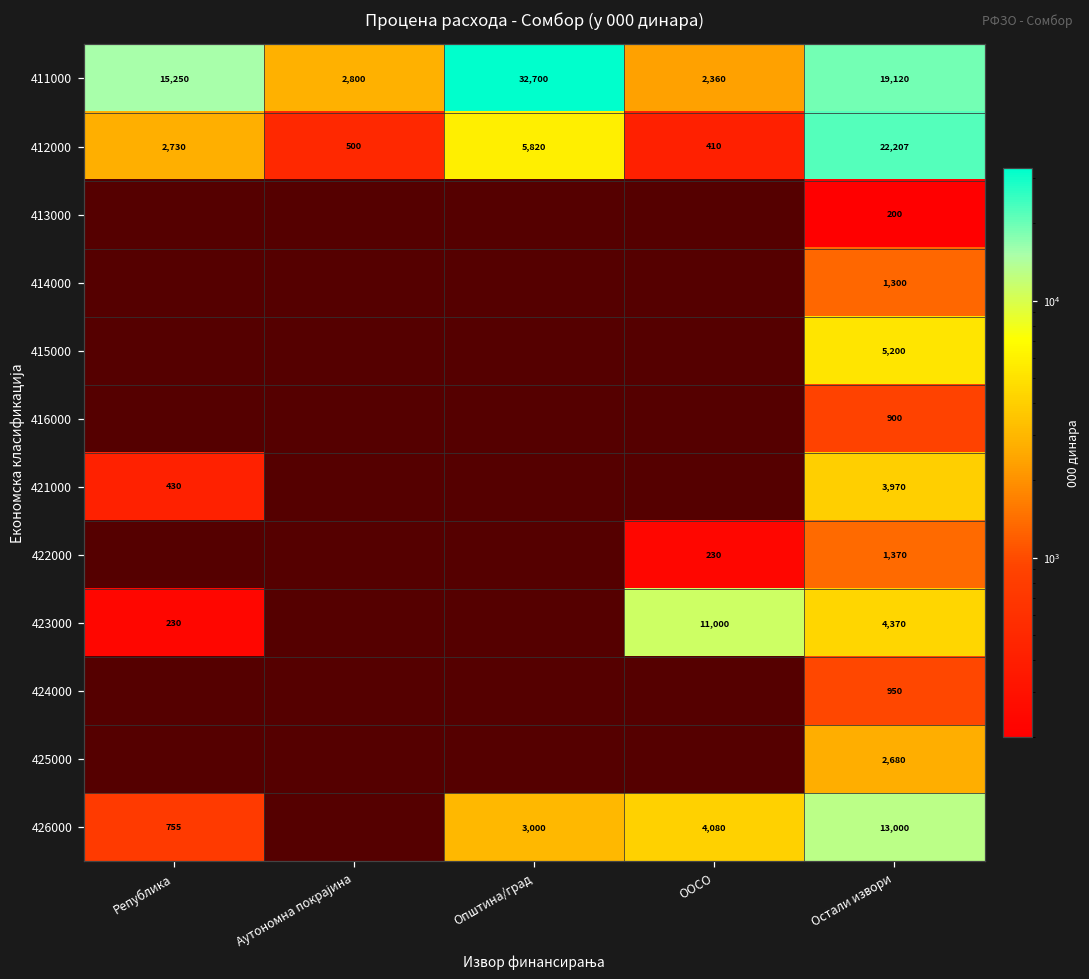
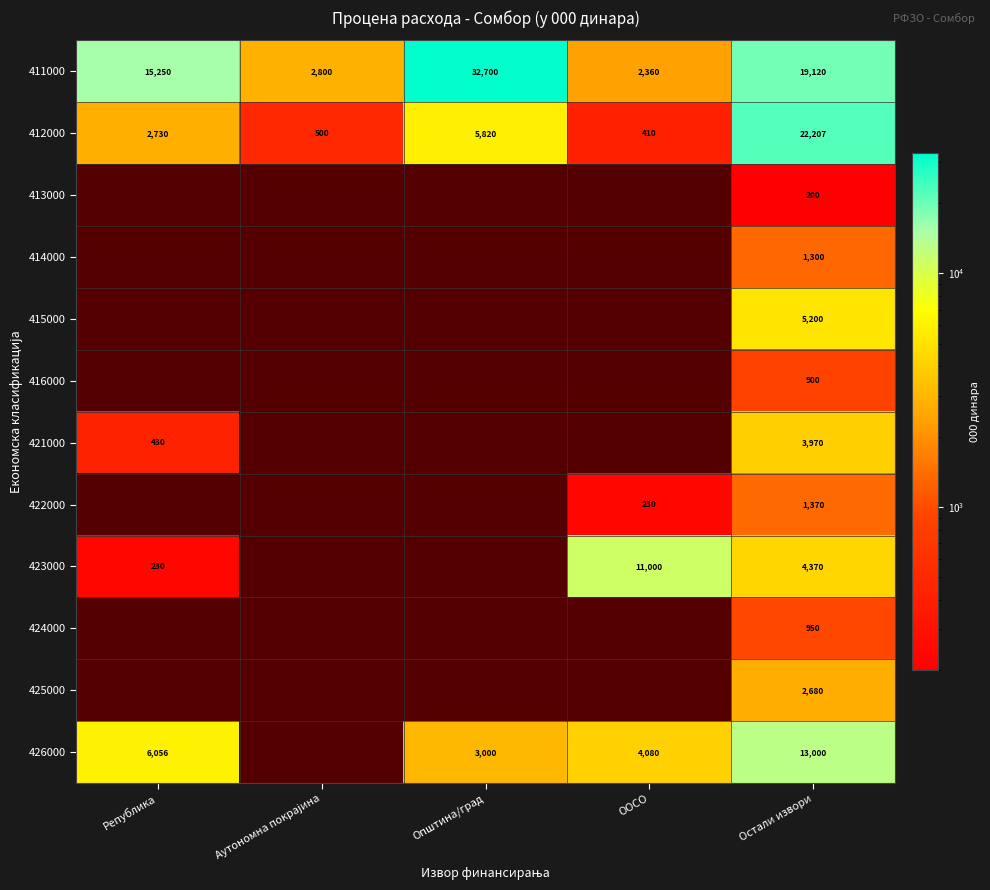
  {
    "411000": {
      "Република": "15,250",
      "Аутономна покрајина": "2,800",
      "Општина/град": "32,700",
      "ООСО": "2,360",
      "Остали извори": "19,120"
    },
    "412000": {
      "Република": "2,730",
      "Аутономна покрајина": "500",
      "Општина/град": "5,820",
      "ООСО": "410",
      "Остали извори": "22,207"
    },
    "413000": {
      "Остали извори": "200"
    },
    "414000": {
      "Остали извори": "1,300"
    },
    "415000": {
      "Остали извори": "5,200"
    },
    "416000": {
      "Остали извори": "900"
    },
    "421000": {
      "Република": "430",
      "Остали извори": "3,970"
    },
    "422000": {
      "ООСО": "230",
      "Остали извори": "1,370"
    },
    "423000": {
      "Република": "230",
      "ООСО": "11,000",
      "Остали извори": "4,370"
    },
    "424000": {
      "Остали извори": "950"
    },
    "425000": {
      "Остали извори": "2,680"
    },
    "426000": {
-     "Република": "755",
+     "Република": "6,056",
      "Општина/град": "3,000",
      "ООСО": "4,080",
      "Остали извори": "13,000"
    }
  }
